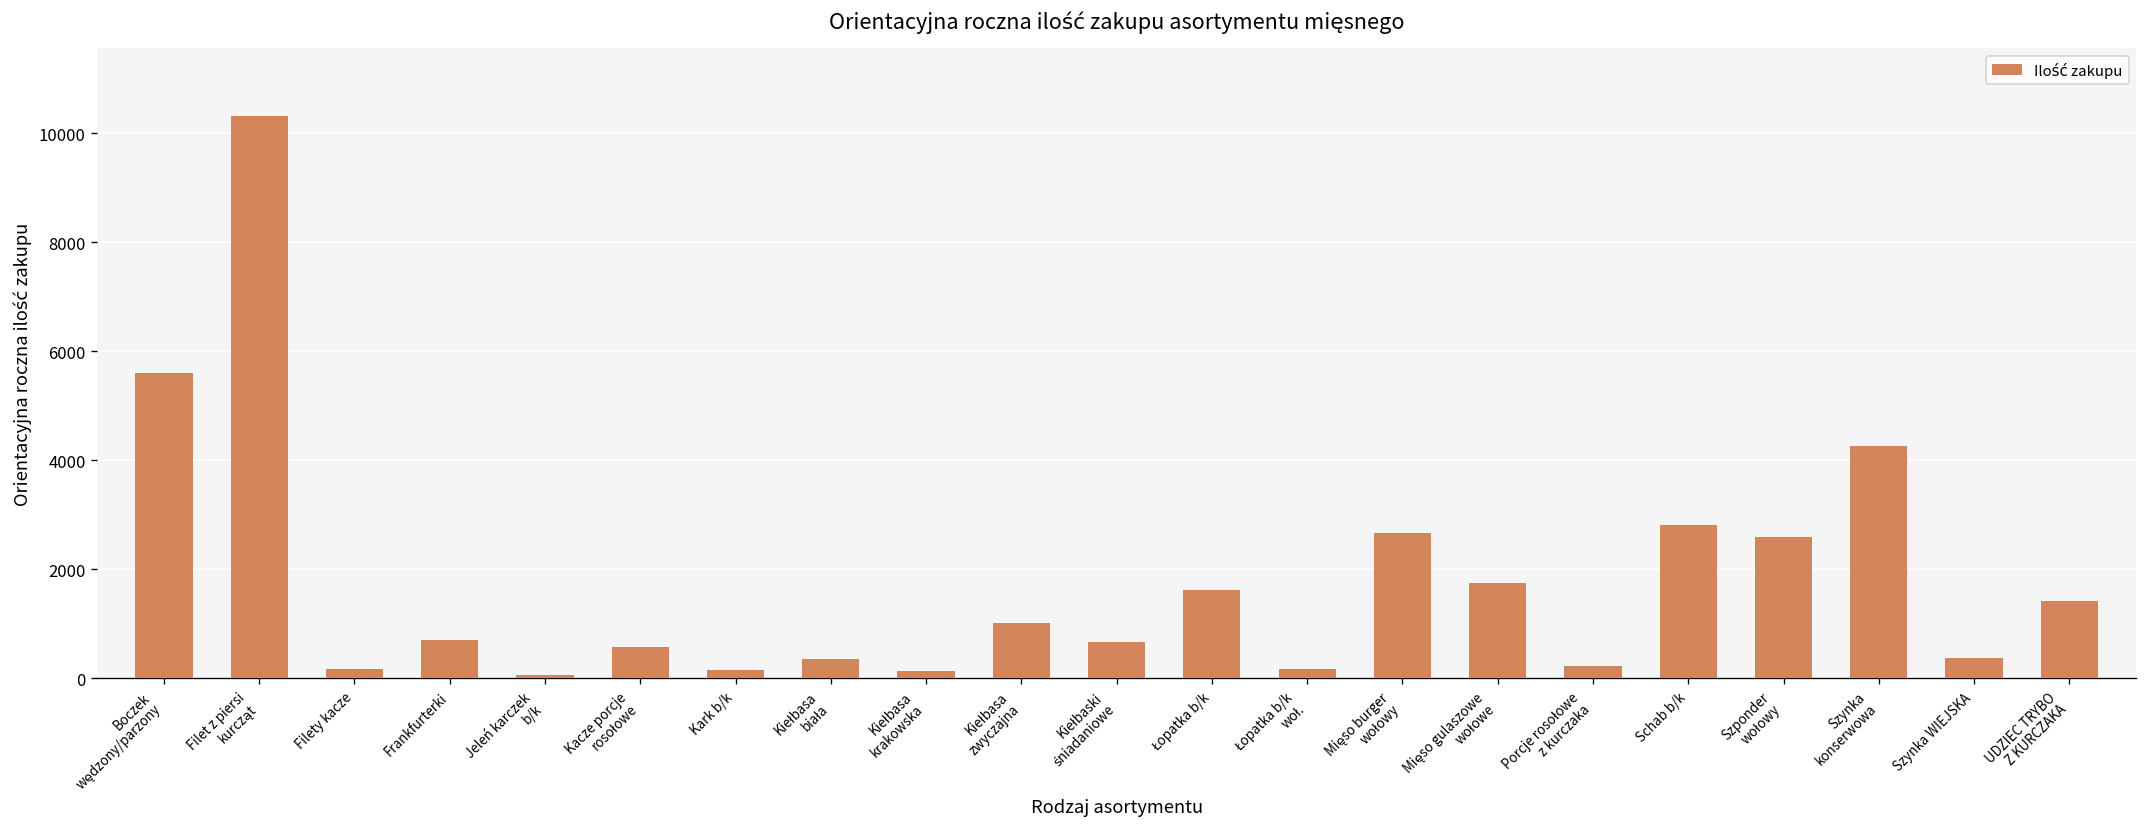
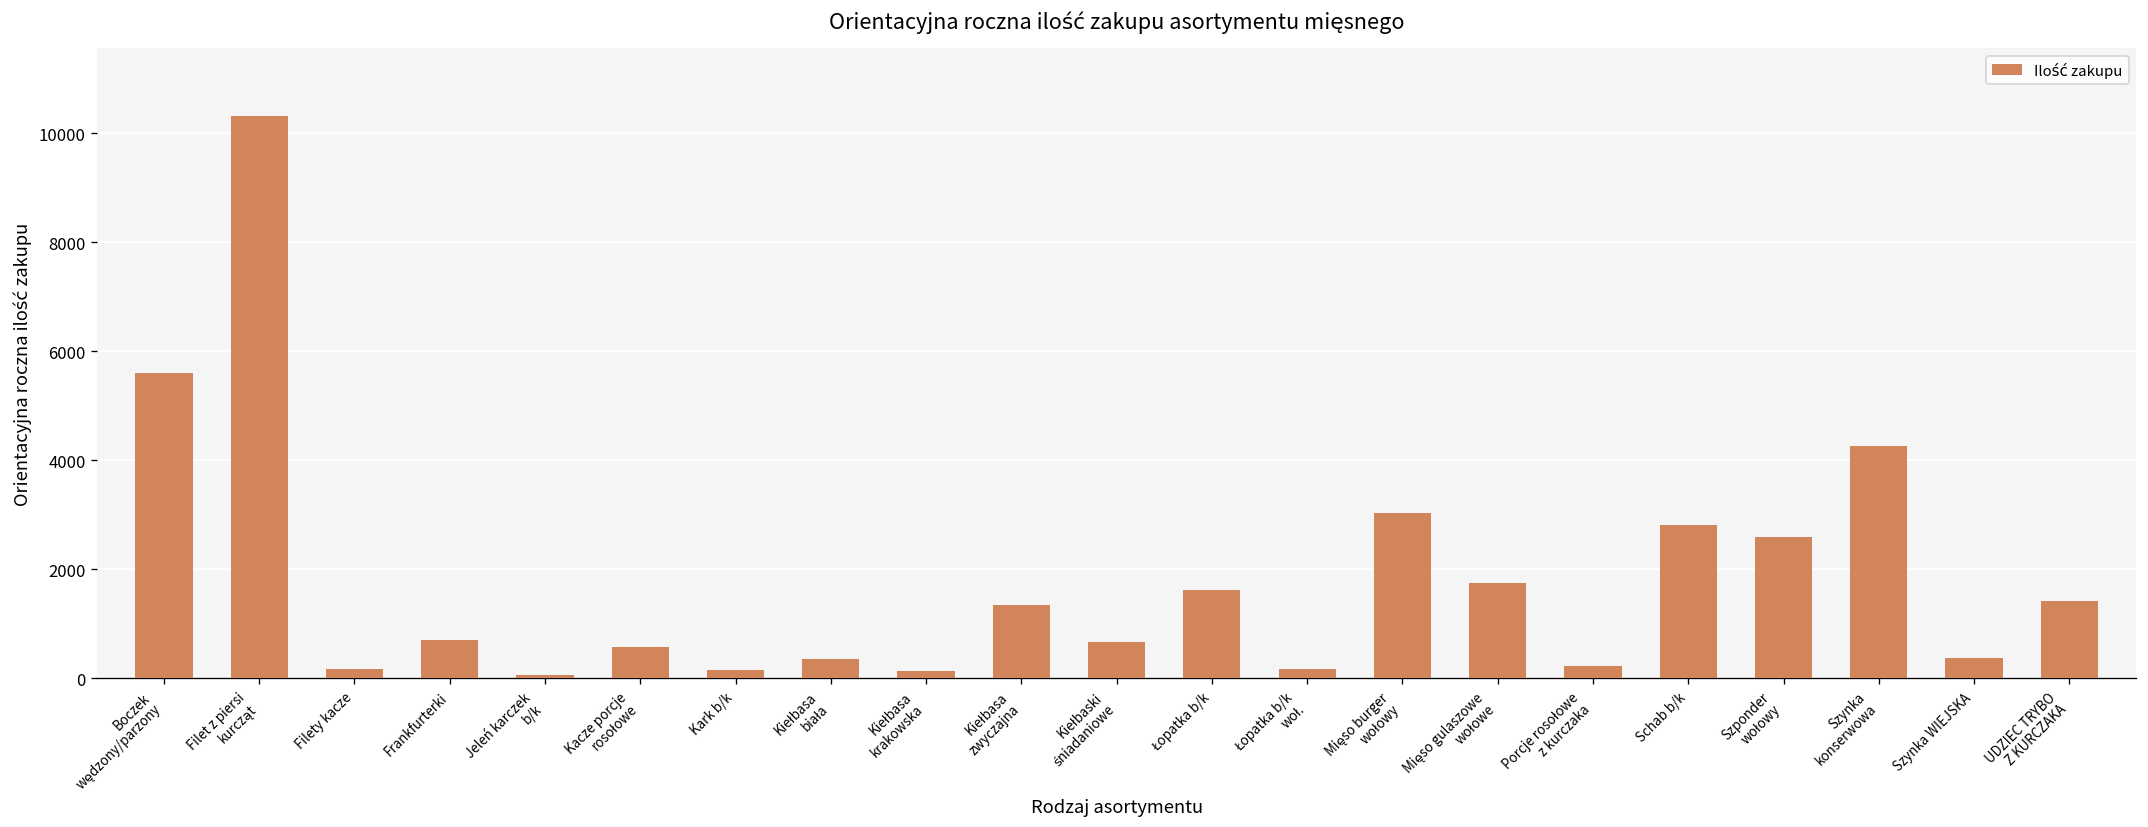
  {
    "Boczek wędzony/parzony": 5600,
    "Filet z piersi kurcząt": 10300,
    "Filety kacze": 200,
    "Frankfurterki": 700,
    "Jeleń karczek b/k": 100,
    "Kacze porcje rosołowe": 600,
    "Kark b/k": 200,
    "Kiełbasa biała": 400,
    "Kiełbasa krakowska": 100,
-   "Kiełbasa zwyczajna": 1000,
+   "Kiełbasa zwyczajna": 1400,
    "Kiełbaski śniadaniowe": 700,
    "Łopatka b/k": 1600,
    "Łopatka b/k woł.": 200,
-   "Mięso burger wołowy": 2700,
+   "Mięso burger wołowy": 3000,
    "Mięso gulaszowe wołowe": 1800,
    "Porcje rosołowe z kurczaka": 200,
    "Schab b/k": 2800,
    "Szponder wołowy": 2600,
    "Szynka konserwowa": 4300,
    "Szynka WIEJSKA": 400,
    "UDZIEC TRYBO Z KURCZAKA": 1400
  }
